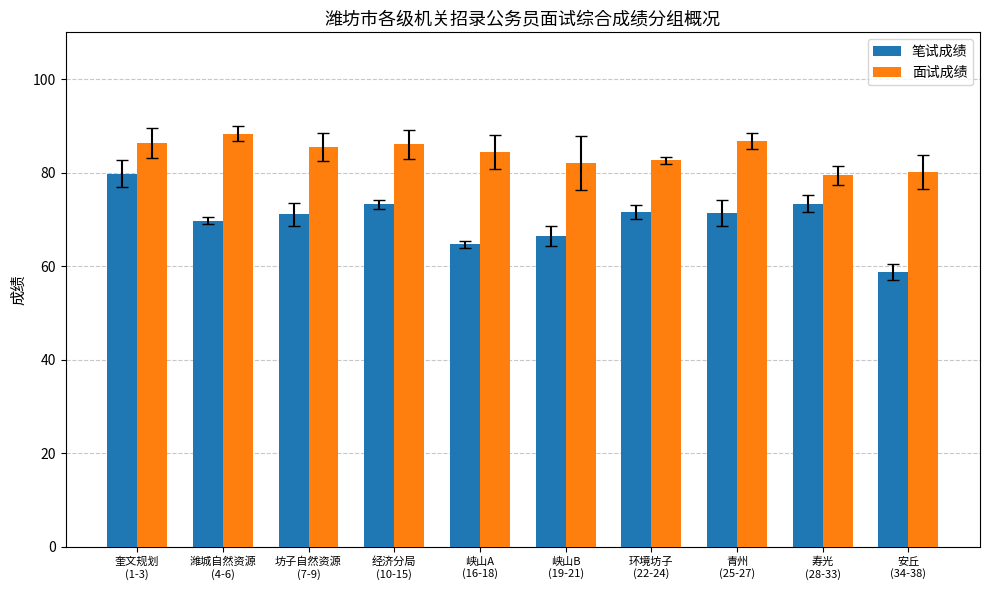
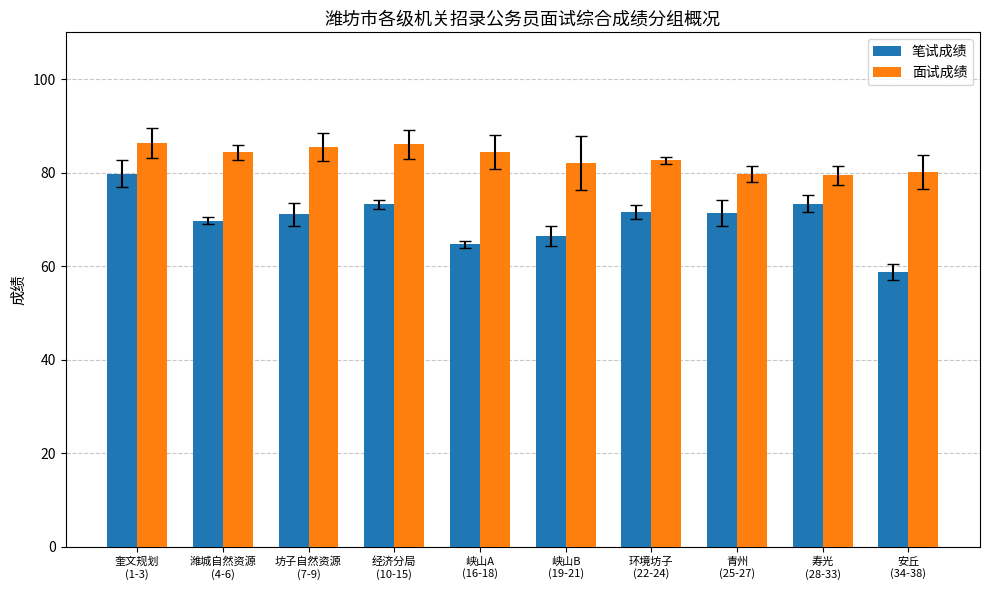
  {
    "笔试成绩": {
      "奎文规划 (1-3)": 80,
      "潍城自然资源 (4-6)": 70,
      "坊子自然资源 (7-9)": 71,
      "经济分局 (10-15)": 73,
      "峡山A (16-18)": 65,
      "峡山B (19-21)": 67,
      "环境坊子 (22-24)": 72,
      "青州 (25-27)": 71,
      "寿光 (28-33)": 73,
      "安丘 (34-38)": 59
    },
    "面试成绩": {
      "奎文规划 (1-3)": 86,
-     "潍城自然资源 (4-6)": 88,
+     "潍城自然资源 (4-6)": 84,
      "坊子自然资源 (7-9)": 85,
      "经济分局 (10-15)": 86,
      "峡山A (16-18)": 84,
      "峡山B (19-21)": 82,
      "环境坊子 (22-24)": 83,
-     "青州 (25-27)": 87,
+     "青州 (25-27)": 80,
      "寿光 (28-33)": 79,
      "安丘 (34-38)": 80
    }
  }
